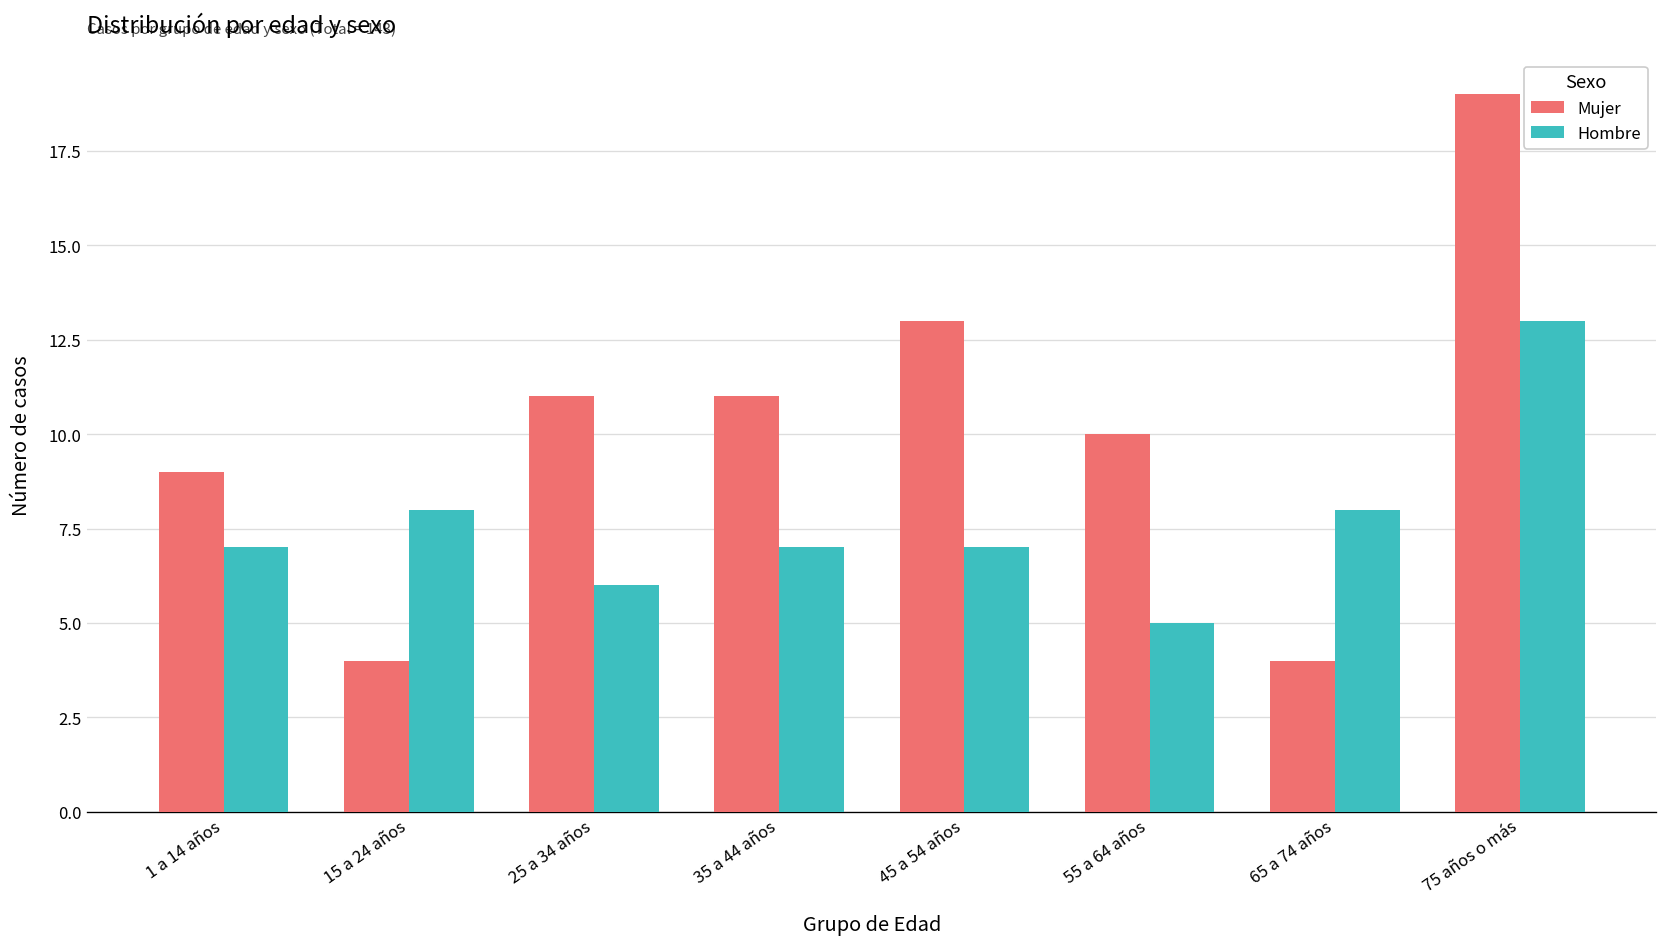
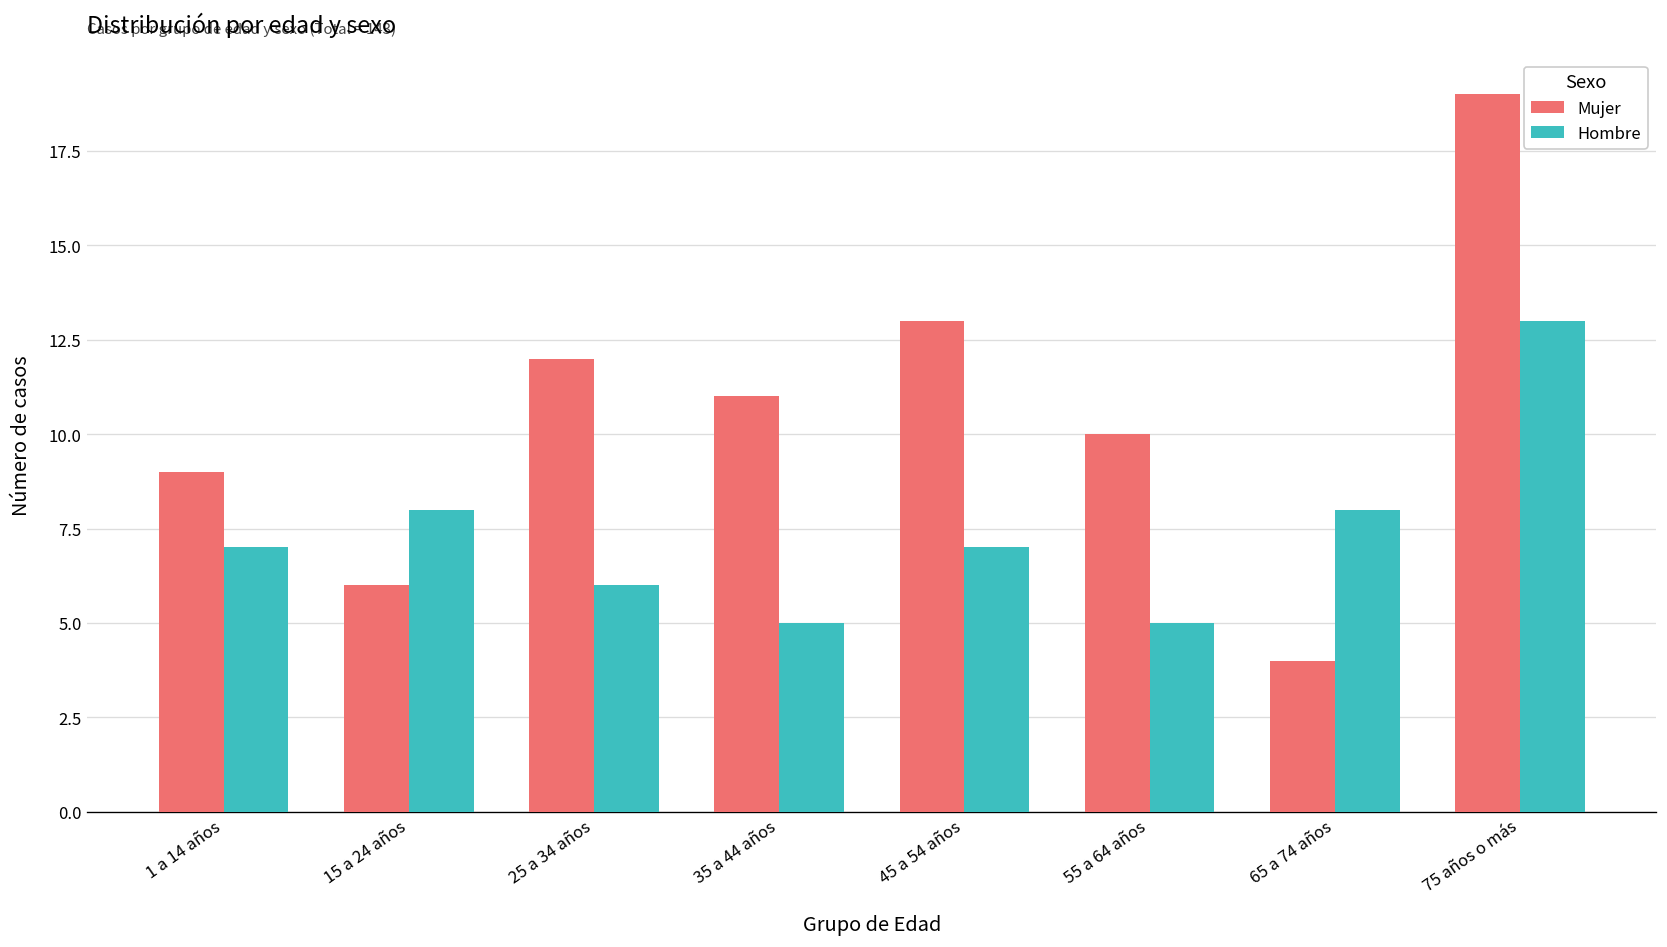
  {
    "Mujer": {
      "1 a 14 años": 9,
-     "15 a 24 años": 4,
-     "25 a 34 años": 11,
+     "15 a 24 años": 6,
+     "25 a 34 años": 12,
      "35 a 44 años": 11,
      "45 a 54 años": 13,
      "55 a 64 años": 10,
      "65 a 74 años": 4,
      "75 años o más": 19
    },
    "Hombre": {
      "1 a 14 años": 7,
      "15 a 24 años": 8,
      "25 a 34 años": 6,
-     "35 a 44 años": 7,
+     "35 a 44 años": 5,
      "45 a 54 años": 7,
      "55 a 64 años": 5,
      "65 a 74 años": 8,
      "75 años o más": 13
    }
  }
